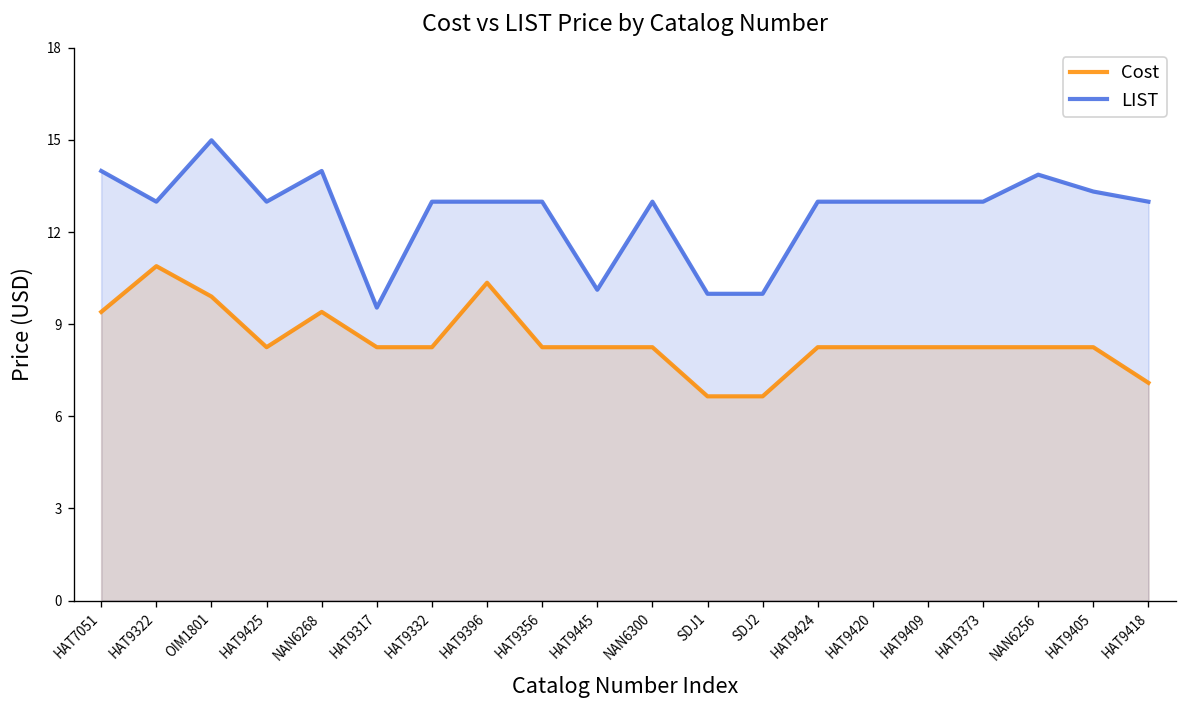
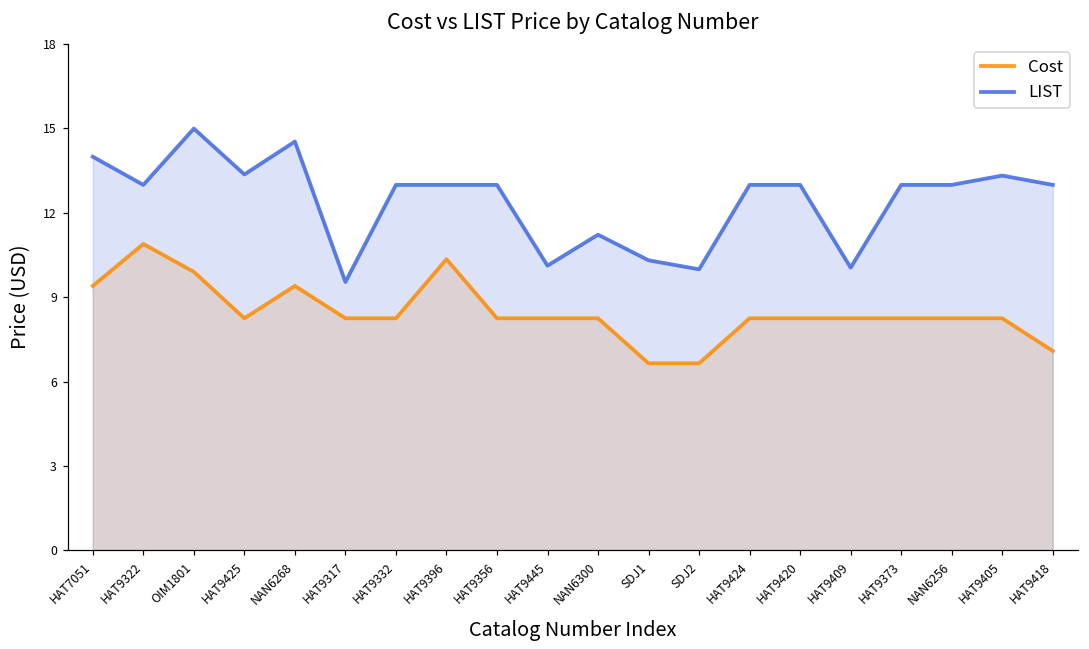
  {
    "Cost": {
      "HAT7051": 9.4,
      "HAT9322": 10.9,
      "OIM1801": 9.9,
      "HAT9425": 8.3,
      "NAN6268": 9.4,
      "HAT9317": 8.3,
      "HAT9332": 8.3,
      "HAT9396": 10.4,
      "HAT9356": 8.3,
      "HAT9445": 8.3,
      "NAN6300": 8.3,
      "SDJ1": 6.7,
      "SDJ2": 6.7,
      "HAT9424": 8.3,
      "HAT9420": 8.3,
      "HAT9409": 8.3,
      "HAT9373": 8.3,
      "NAN6256": 8.3,
      "HAT9405": 8.3,
      "HAT9418": 7.1
    },
    "LIST": {
      "HAT7051": 14.0,
      "HAT9322": 13.0,
      "OIM1801": 15.0,
-     "HAT9425": 13.0,
-     "NAN6268": 14.0,
+     "HAT9425": 13.4,
+     "NAN6268": 14.5,
      "HAT9317": 9.5,
      "HAT9332": 13.0,
      "HAT9396": 13.0,
      "HAT9356": 13.0,
      "HAT9445": 10.1,
-     "NAN6300": 13.0,
-     "SDJ1": 10.0,
+     "NAN6300": 11.2,
+     "SDJ1": 10.3,
      "SDJ2": 10.0,
      "HAT9424": 13.0,
      "HAT9420": 13.0,
-     "HAT9409": 13.0,
+     "HAT9409": 10.1,
      "HAT9373": 13.0,
-     "NAN6256": 13.9,
+     "NAN6256": 13.0,
      "HAT9405": 13.3,
      "HAT9418": 13.0
    }
  }
